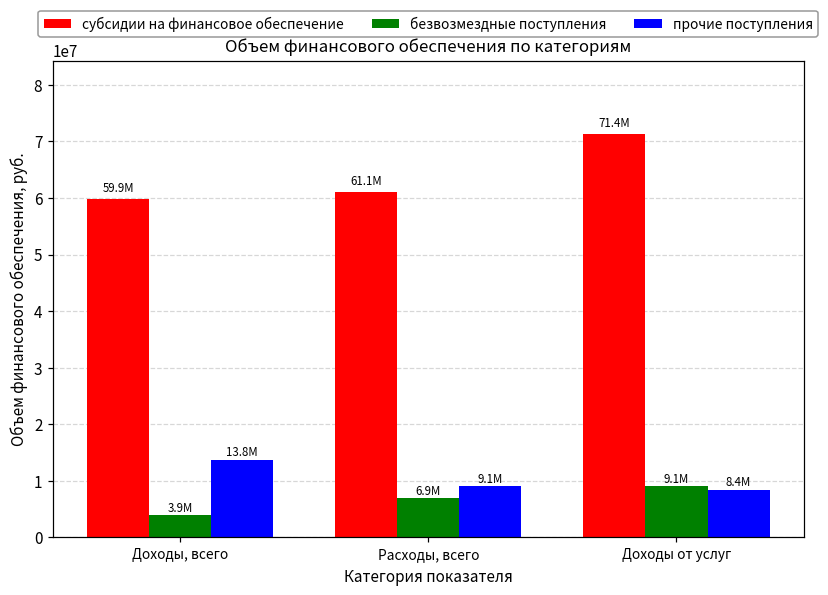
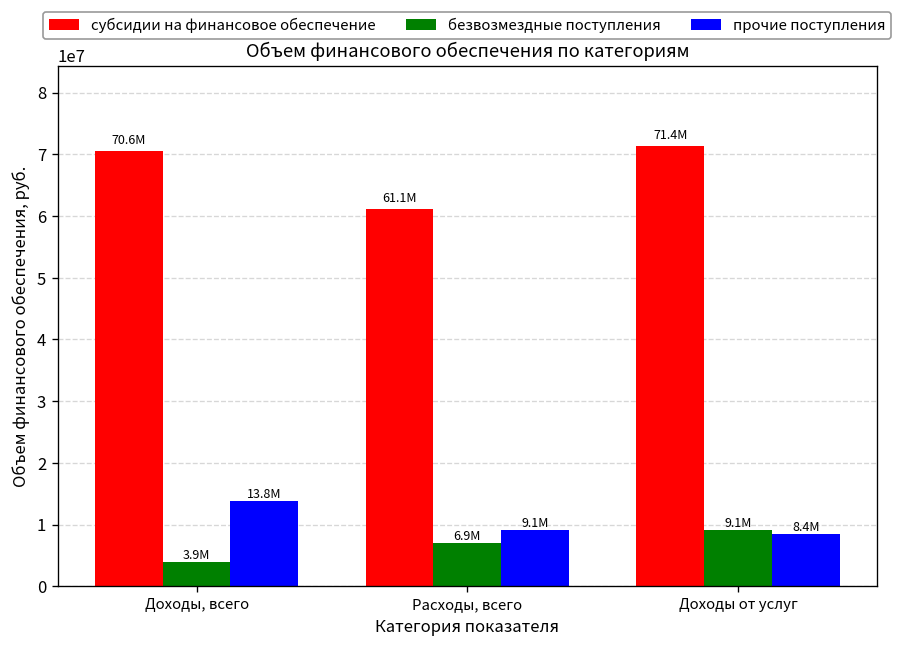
  {
    "субсидии на финансовое обеспечение": {
-     "Доходы, всего": "59.9M",
+     "Доходы, всего": "70.6M",
      "Расходы, всего": "61.1M",
      "Доходы от услуг": "71.4M"
    },
    "безвозмездные поступления": {
      "Доходы, всего": "3.9M",
      "Расходы, всего": "6.9M",
      "Доходы от услуг": "9.1M"
    },
    "прочие поступления": {
      "Доходы, всего": "13.8M",
      "Расходы, всего": "9.1M",
      "Доходы от услуг": "8.4M"
    }
  }
